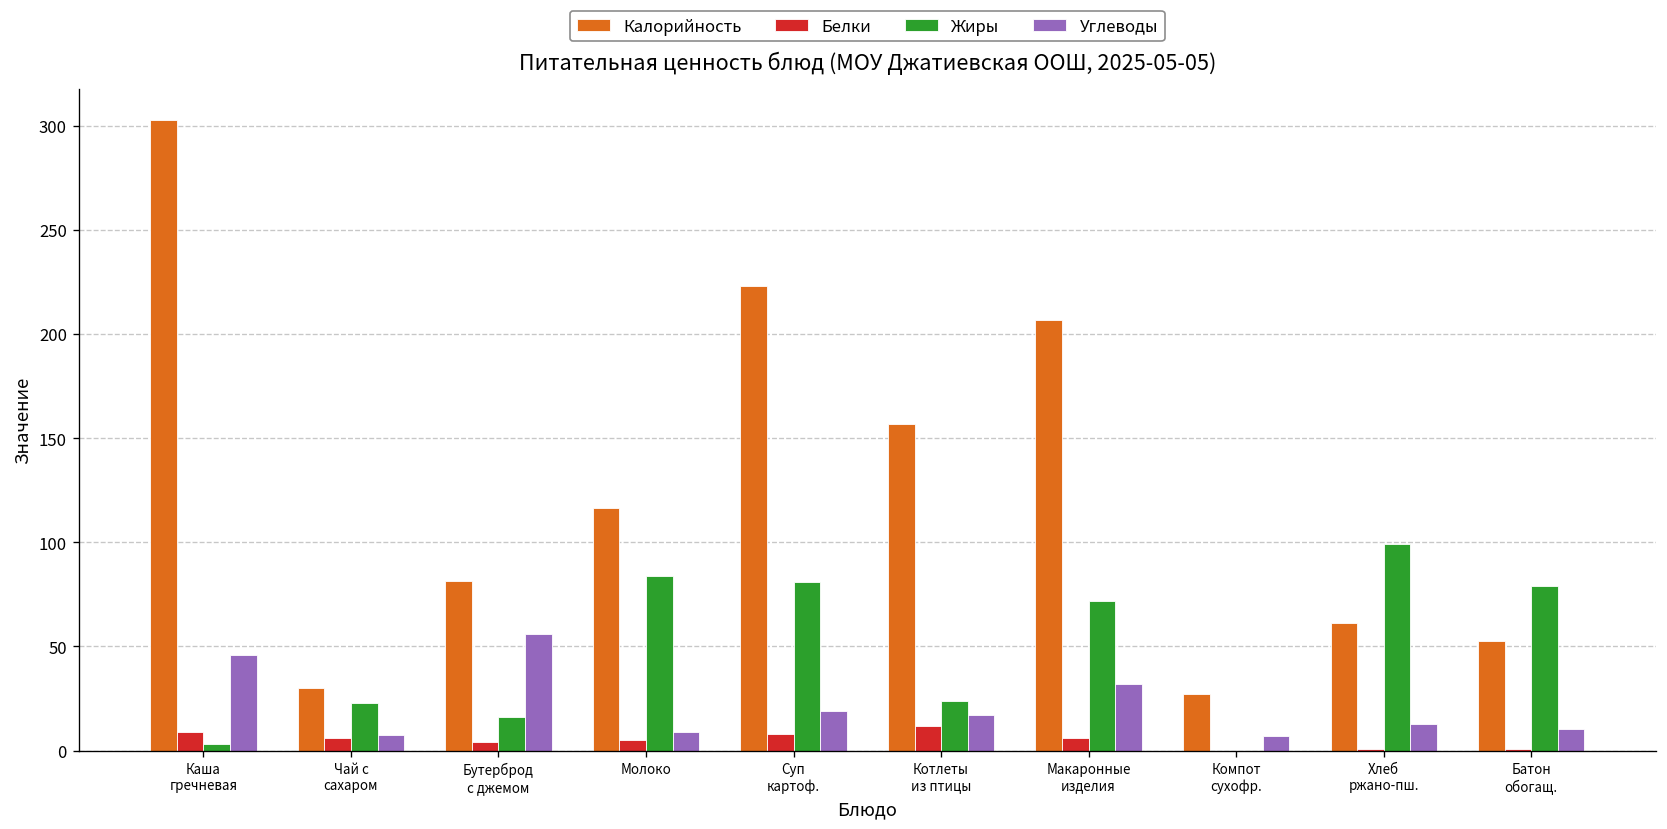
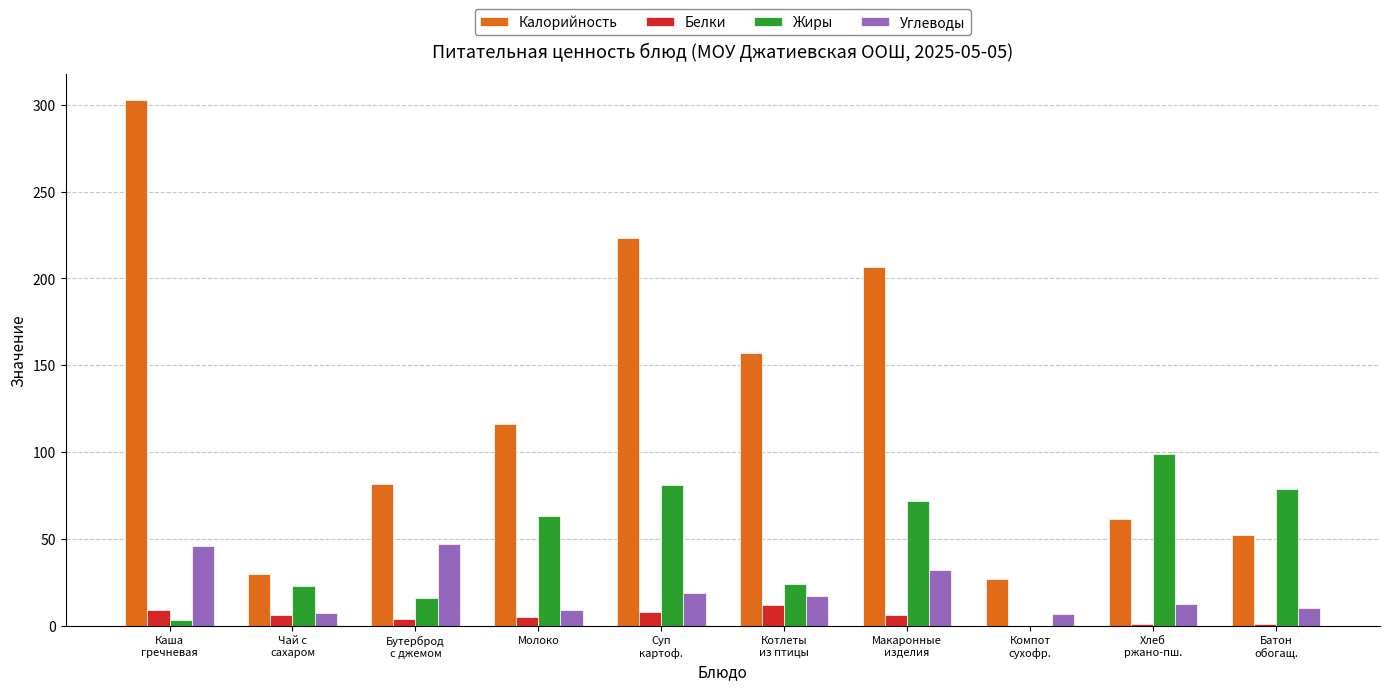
  {
    "Калорийность": {
      "Каша гречневая": 303,
      "Чай с сахаром": 30,
      "Бутерброд с джемом": 81,
      "Молоко": 116,
      "Суп картоф.": 223,
      "Котлеты из птицы": 157,
      "Макаронные изделия": 207,
      "Компот сухофр.": 27,
      "Хлеб ржано-пш.": 61,
      "Батон обогащ.": 52
    },
    "Белки": {
      "Каша гречневая": 9,
      "Чай с сахаром": 6,
      "Бутерброд с джемом": 4,
      "Молоко": 5,
      "Суп картоф.": 8,
      "Котлеты из птицы": 12,
      "Макаронные изделия": 6,
      "Компот сухофр.": 0
    },
    "Жиры": {
      "Каша гречневая": 3,
      "Чай с сахаром": 23,
      "Бутерброд с джемом": 16,
-     "Молоко": 84,
+     "Молоко": 63,
      "Суп картоф.": 81,
      "Котлеты из птицы": 24,
      "Макаронные изделия": 72,
      "Компот сухофр.": 0,
      "Хлеб ржано-пш.": 99,
      "Батон обогащ.": 79
    },
    "Углеводы": {
      "Каша гречневая": 46,
      "Чай с сахаром": 7,
-     "Бутерброд с джемом": 56,
+     "Бутерброд с джемом": 47,
      "Молоко": 9,
      "Суп картоф.": 19,
      "Котлеты из птицы": 17,
      "Макаронные изделия": 32,
      "Компот сухофр.": 7,
      "Хлеб ржано-пш.": 13,
      "Батон обогащ.": 10
    }
  }
